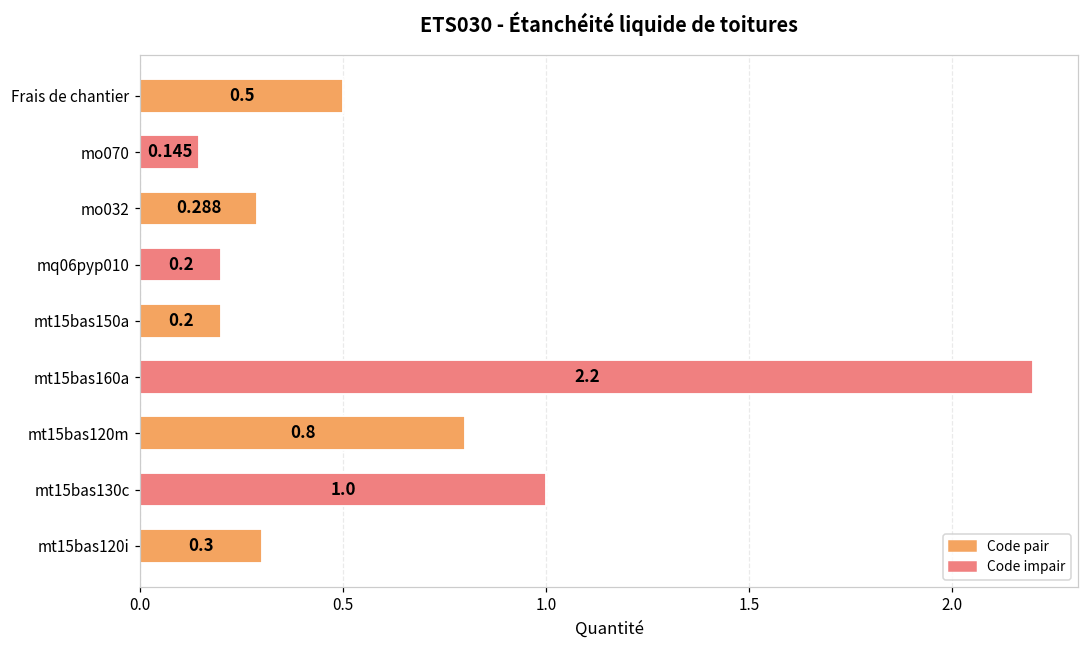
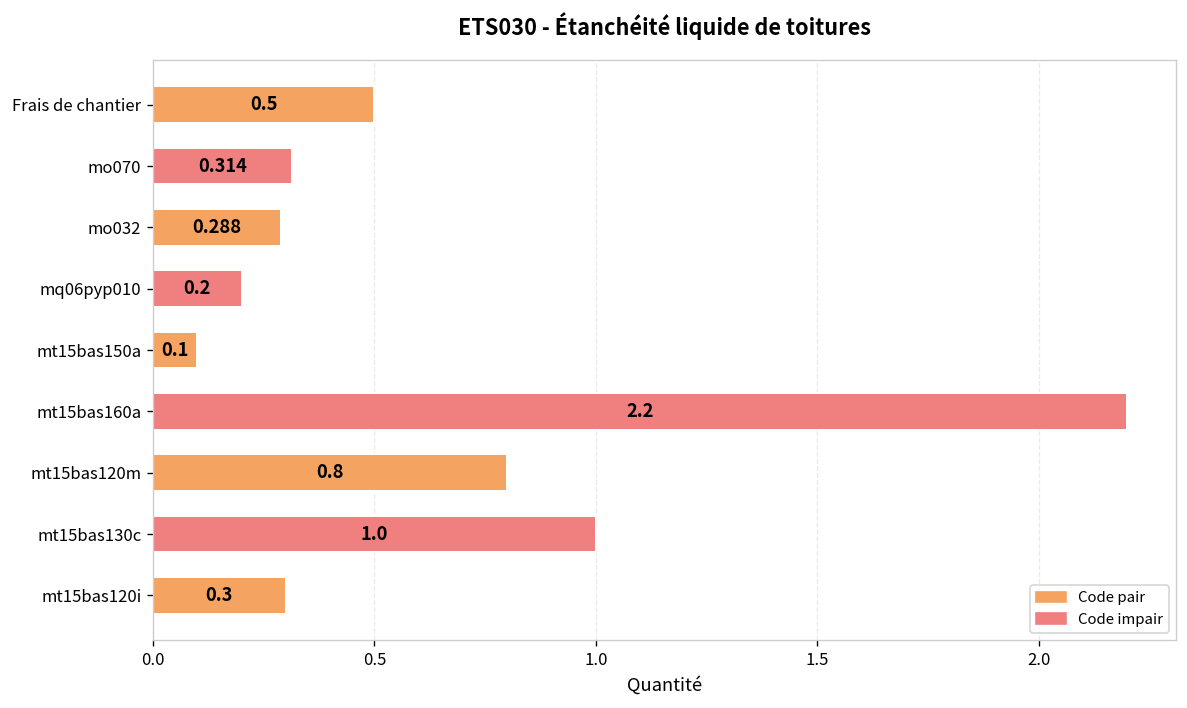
  {
    "Frais de chantier": 0.5,
-   "mo070": 0.145,
+   "mo070": 0.314,
    "mo032": 0.288,
    "mq06pyp010": 0.2,
-   "mt15bas150a": 0.2,
+   "mt15bas150a": 0.1,
    "mt15bas160a": 2.2,
    "mt15bas120m": 0.8,
    "mt15bas130c": 1.0,
    "mt15bas120i": 0.3
  }
